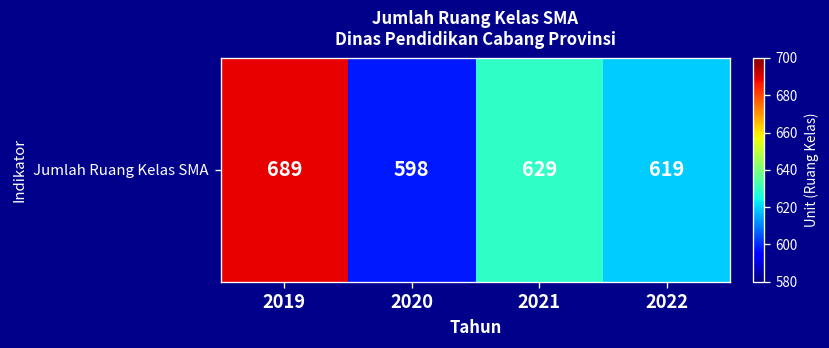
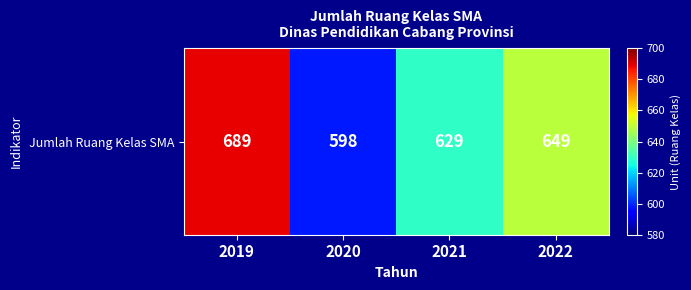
  {
    "Jumlah Ruang Kelas SMA": {
      "2019": 689,
      "2020": 598,
      "2021": 629,
-     "2022": 619
+     "2022": 649
    }
  }
